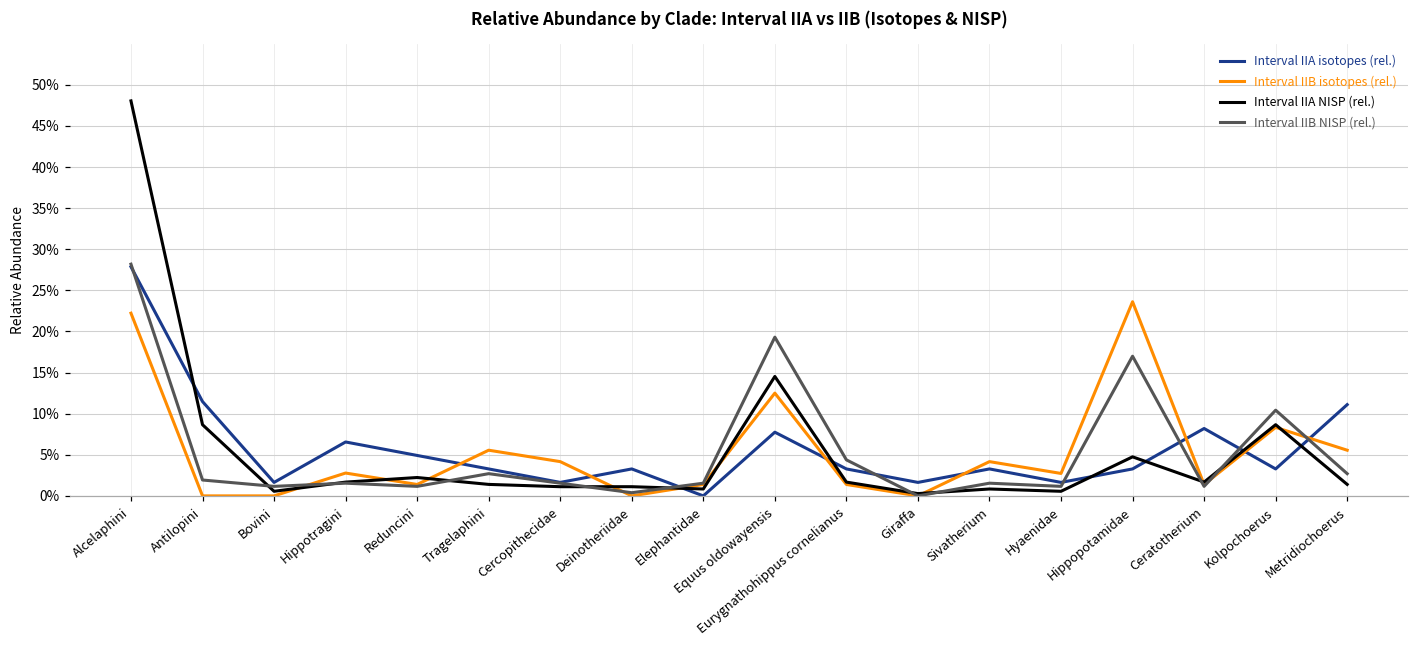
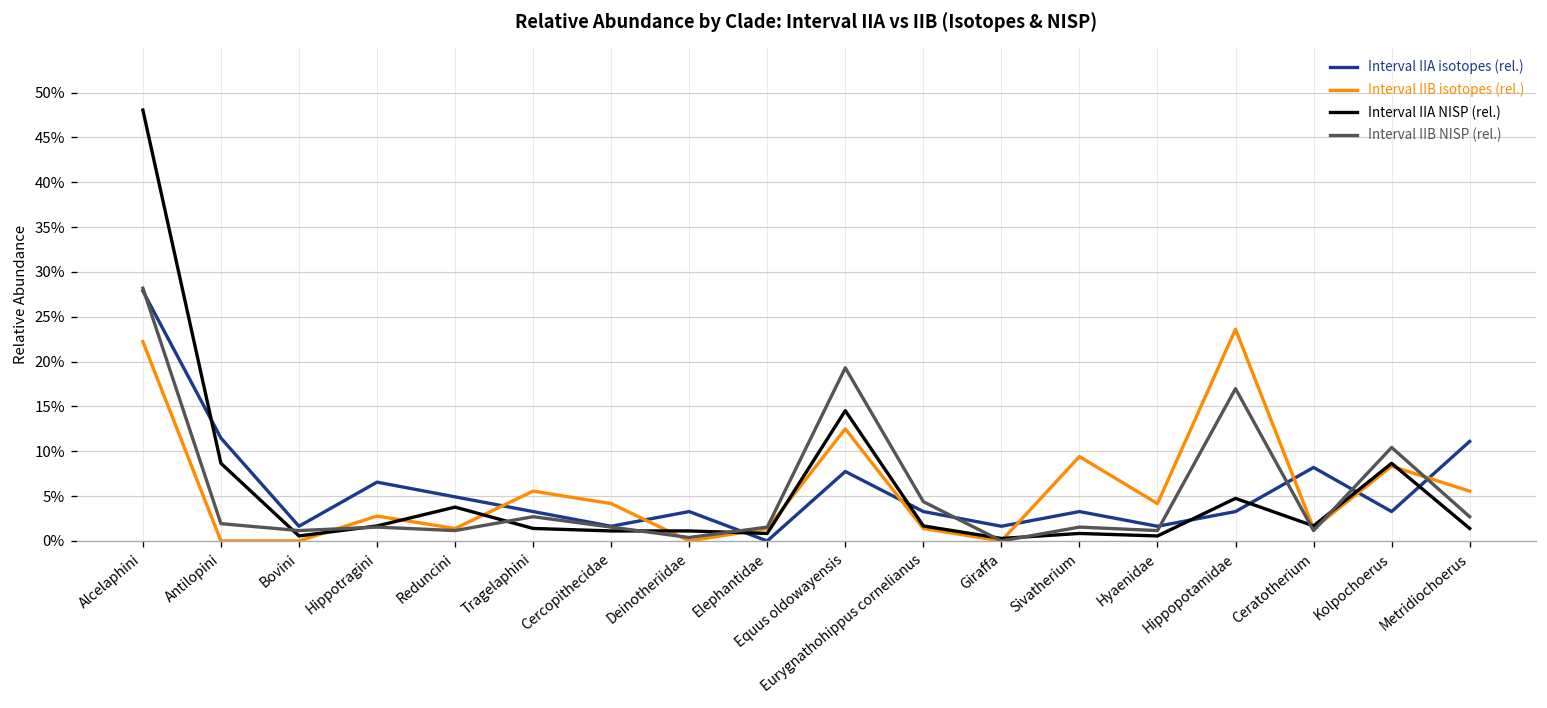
  {
    "Interval IIA isotopes (rel.)": {
      "Antilopini": "11%",
      "Bovini": "2%",
      "Hippotragini": "7%",
      "Reduncini": "5%",
      "Tragelaphini": "3%",
      "Deinotheriidae": "3%",
      "Elephantidae": "0%",
      "Equus oldowayensis": "8%",
      "Eurygnathohippus cornelianus": "3%",
      "Giraffa": "2%",
      "Sivatherium": "3%",
      "Hyaenidae": "2%",
      "Hippopotamidae": "3%",
      "Ceratotherium": "8%",
      "Kolpochoerus": "3%",
      "Metridiochoerus": "11%"
    },
    "Interval IIB isotopes (rel.)": {
      "Alcelaphini": "22%",
      "Antilopini": "0%",
      "Bovini": "0%",
      "Hippotragini": "3%",
      "Tragelaphini": "6%",
      "Cercopithecidae": "4%",
      "Deinotheriidae": "0%",
      "Equus oldowayensis": "13%",
-     "Sivatherium": "4%",
-     "Hyaenidae": "3%",
+     "Sivatherium": "9%",
+     "Hyaenidae": "4%",
      "Hippopotamidae": "24%",
      "Metridiochoerus": "6%"
    },
    "Interval IIA NISP (rel.)": {
      "Alcelaphini": "48%",
      "Antilopini": "9%",
      "Bovini": "1%",
-     "Reduncini": "2%",
+     "Reduncini": "4%",
      "Tragelaphini": "1%",
      "Cercopithecidae": "1%",
      "Deinotheriidae": "1%",
      "Elephantidae": "1%",
      "Equus oldowayensis": "15%",
      "Sivatherium": "1%",
      "Hyaenidae": "1%",
      "Hippopotamidae": "5%",
      "Metridiochoerus": "1%"
    },
    "Interval IIB NISP (rel.)": {
      "Antilopini": "2%",
      "Bovini": "1%",
      "Tragelaphini": "3%",
      "Deinotheriidae": "0%",
      "Equus oldowayensis": "19%",
      "Eurygnathohippus cornelianus": "4%",
      "Sivatherium": "2%",
      "Hyaenidae": "1%",
      "Hippopotamidae": "17%",
      "Kolpochoerus": "10%",
      "Metridiochoerus": "3%"
    }
  }
